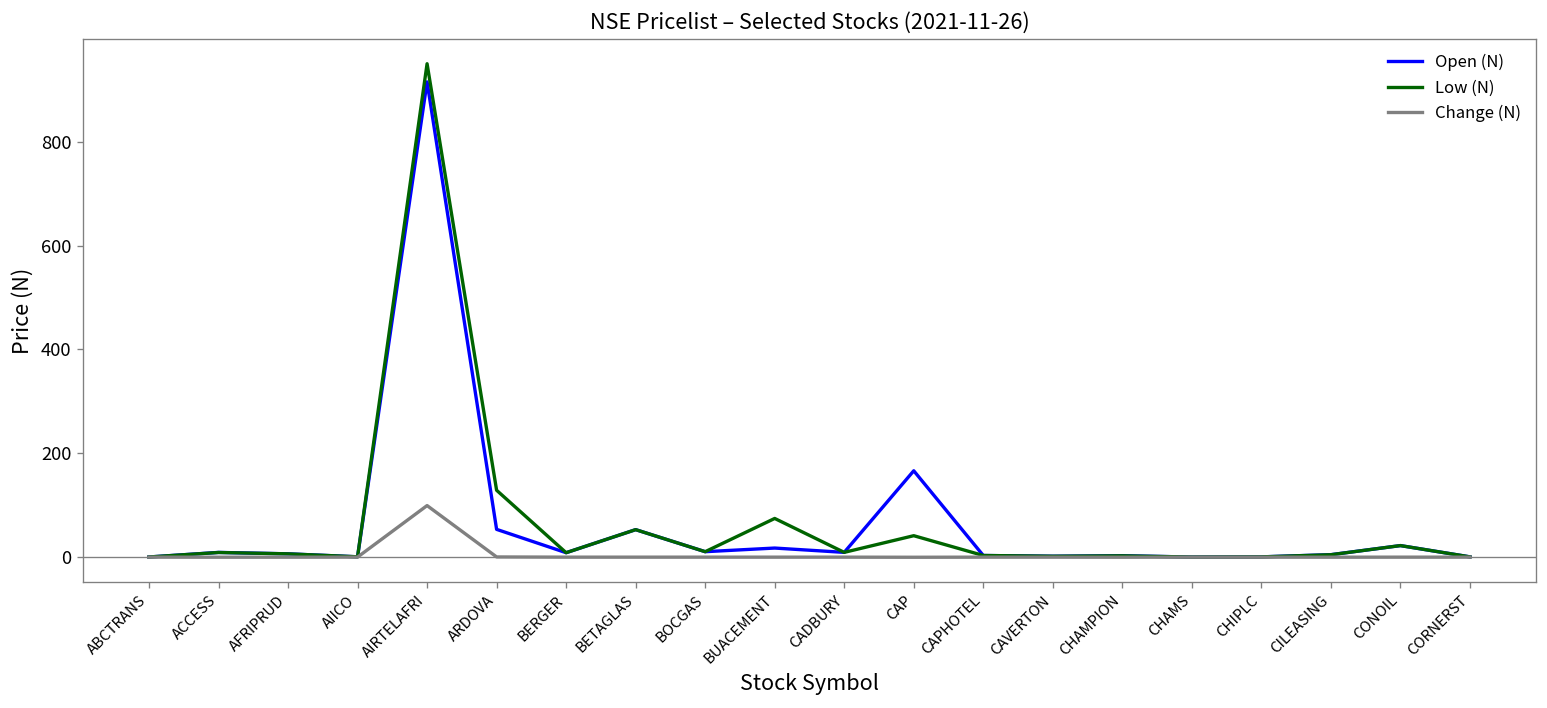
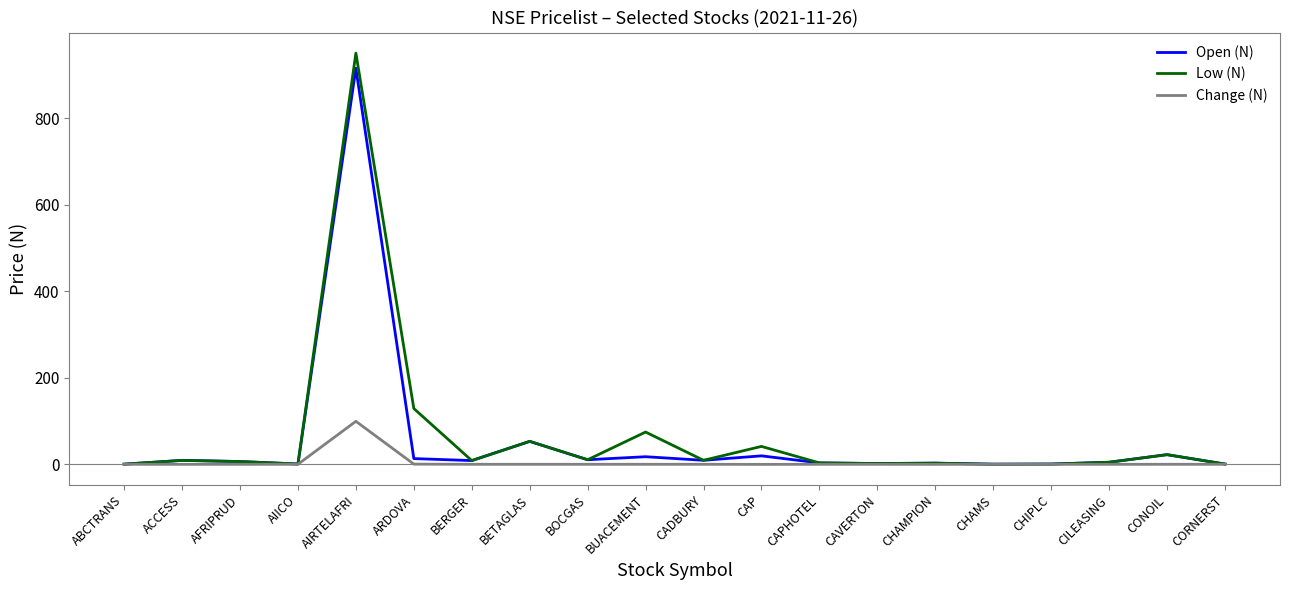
  {
    "Open (N)": {
      "AIRTELAFRI": 920,
-     "ARDOVA": 50,
+     "ARDOVA": 10,
      "BUACEMENT": 20,
-     "CAP": 170
+     "CAP": 20
    },
    "Low (N)": {
      "AIRTELAFRI": 950,
      "ARDOVA": 130,
      "BUACEMENT": 70,
      "CAP": 40
    },
    "Change (N)": {
      "ACCESS": 0,
      "AFRIPRUD": 0,
      "AIRTELAFRI": 100,
      "ARDOVA": 0,
      "BERGER": 0,
      "BETAGLAS": 0,
      "BOCGAS": 0,
      "BUACEMENT": 0,
      "CADBURY": 0,
      "CAP": 0,
      "CONOIL": 0
    }
  }
